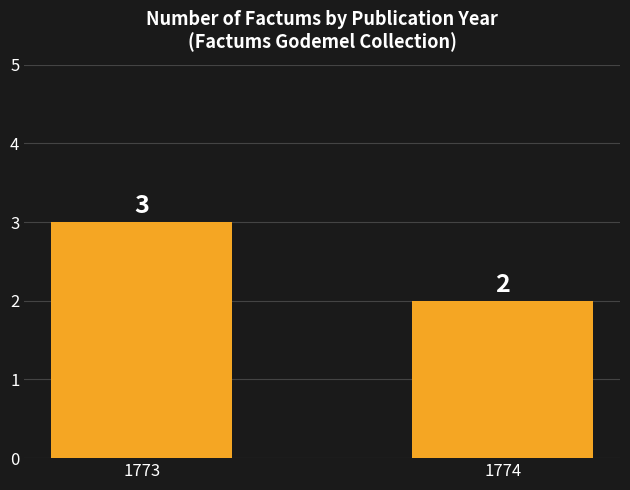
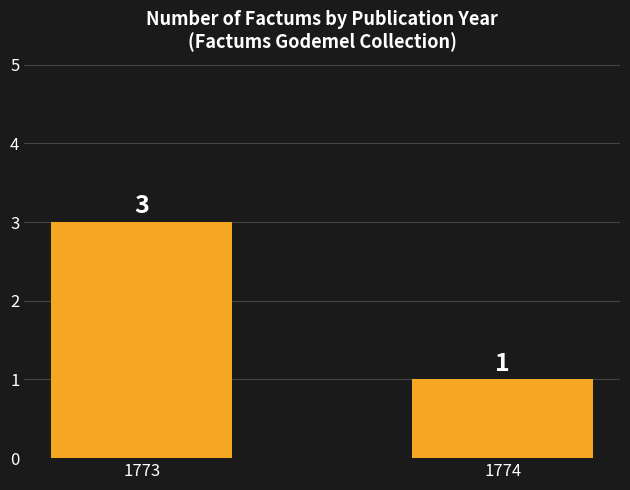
  {
    "1773": 3,
-   "1774": 2
+   "1774": 1
  }
